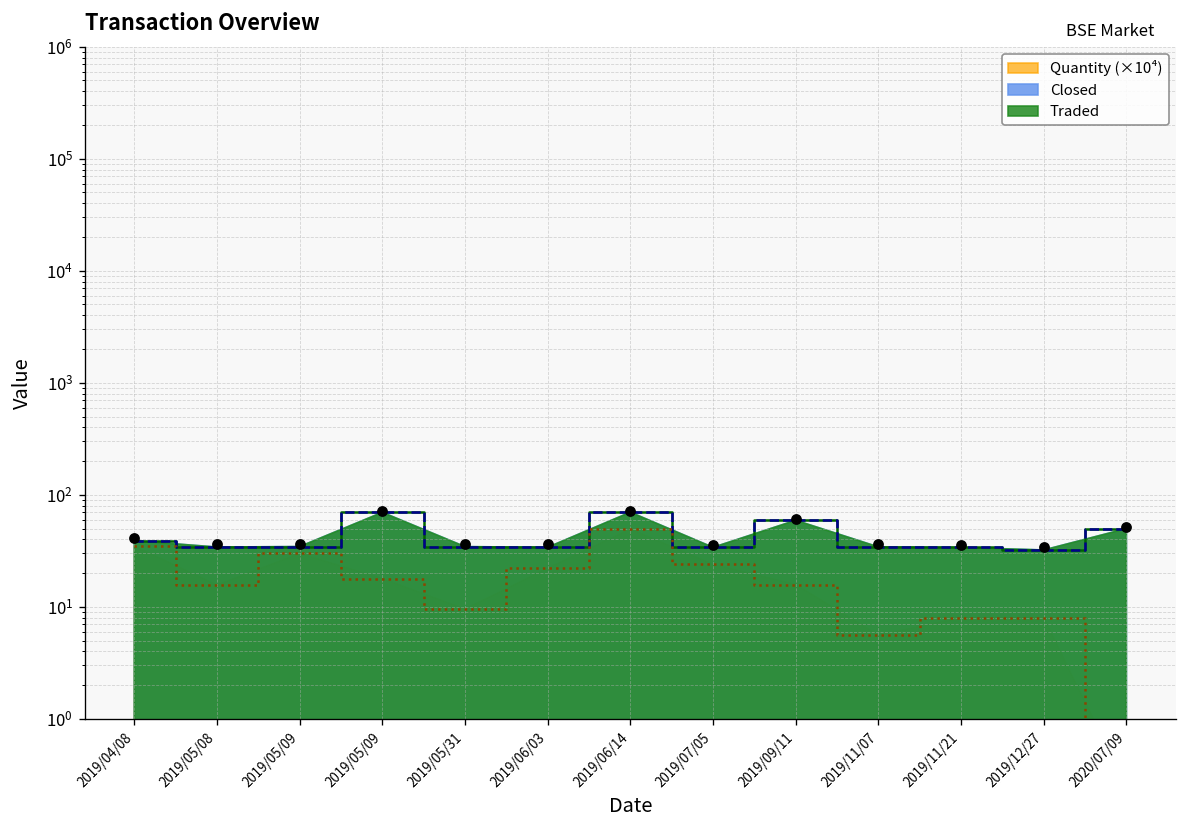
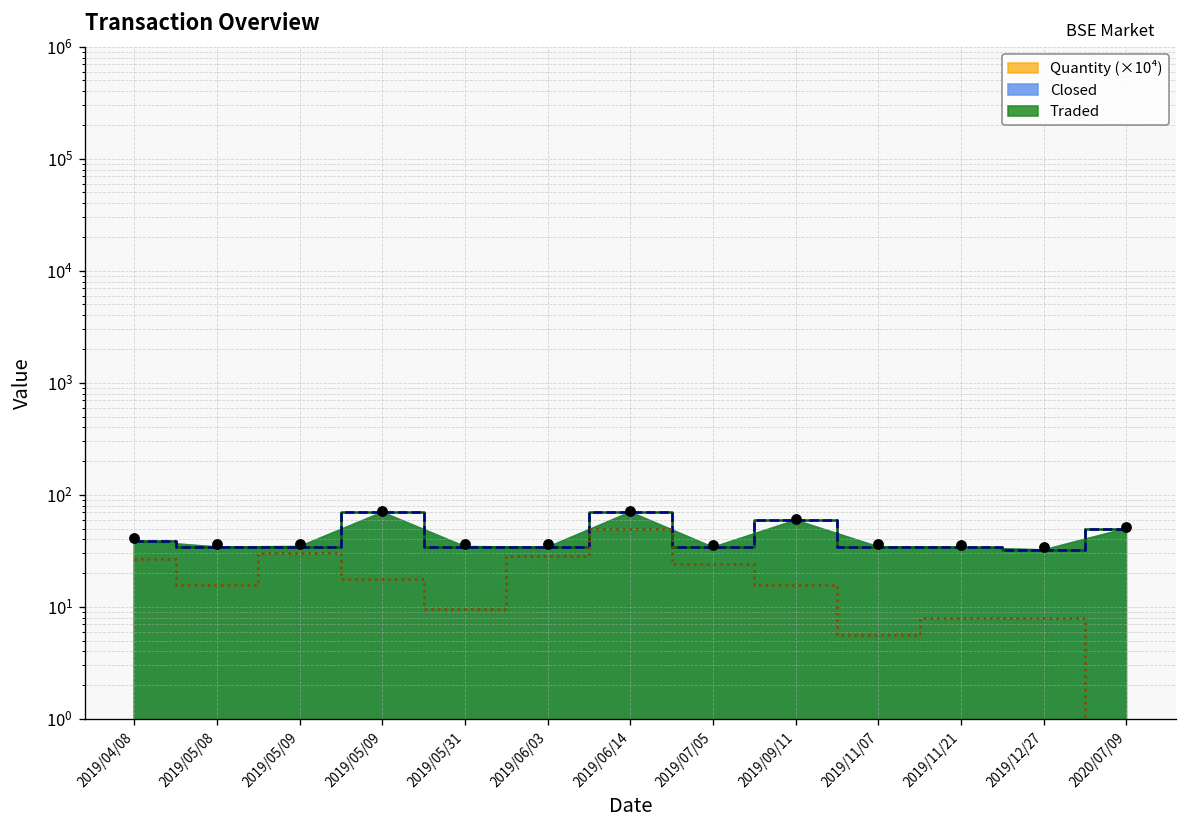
  {
    "Quantity (×10⁴)": {
-     "2019/04/08": 35,
+     "2019/04/08": 27,
      "2019/05/08": 16,
      "2019/05/31": 10,
-     "2019/06/03": 22,
+     "2019/06/03": 29,
      "2019/06/14": 50,
      "2019/07/05": 24,
      "2019/09/11": 16,
      "2019/11/07": 6,
      "2019/11/21": 8,
      "2019/12/27": 8
    }
  }
